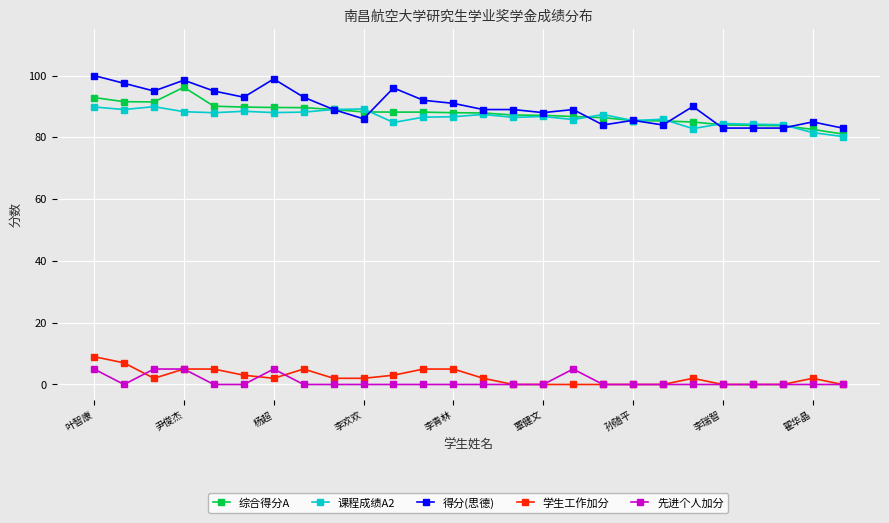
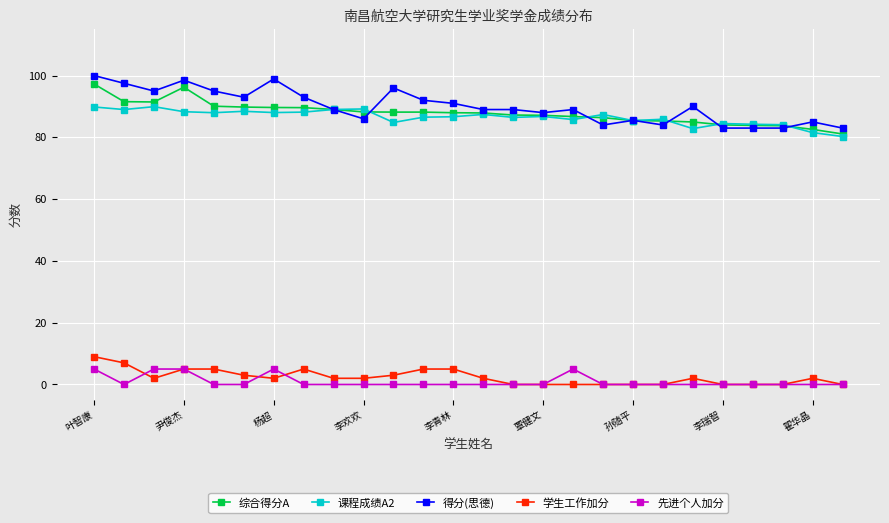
  {
    "综合得分A": {
-     "叶智康": 93,
+     "叶智康": 97,
      "尹俊杰": 96,
      "杨超": 90,
      "李欢欢": 88,
      "李青林": 88,
      "翟华晶": 83
    },
    "课程成绩A2": {
      "叶智康": 90,
      "尹俊杰": 88,
      "杨超": 88,
      "李欢欢": 89,
      "李青林": 87,
      "翟华晶": 82
    },
    "得分(思德)": {
      "叶智康": 100,
      "尹俊杰": 99,
      "杨超": 99,
      "李欢欢": 86,
      "李青林": 91,
      "覃健文": 88,
      "李瑞智": 83,
      "翟华晶": 85
    },
    "学生工作加分": {
      "叶智康": 9,
      "杨超": 2,
      "李欢欢": 2,
      "李青林": 5,
      "翟华晶": 2
    },
    "先进个人加分": {
      "叶智康": 5,
      "杨超": 5,
      "李欢欢": 0,
      "李青林": 0,
      "翟华晶": 0
    }
  }
